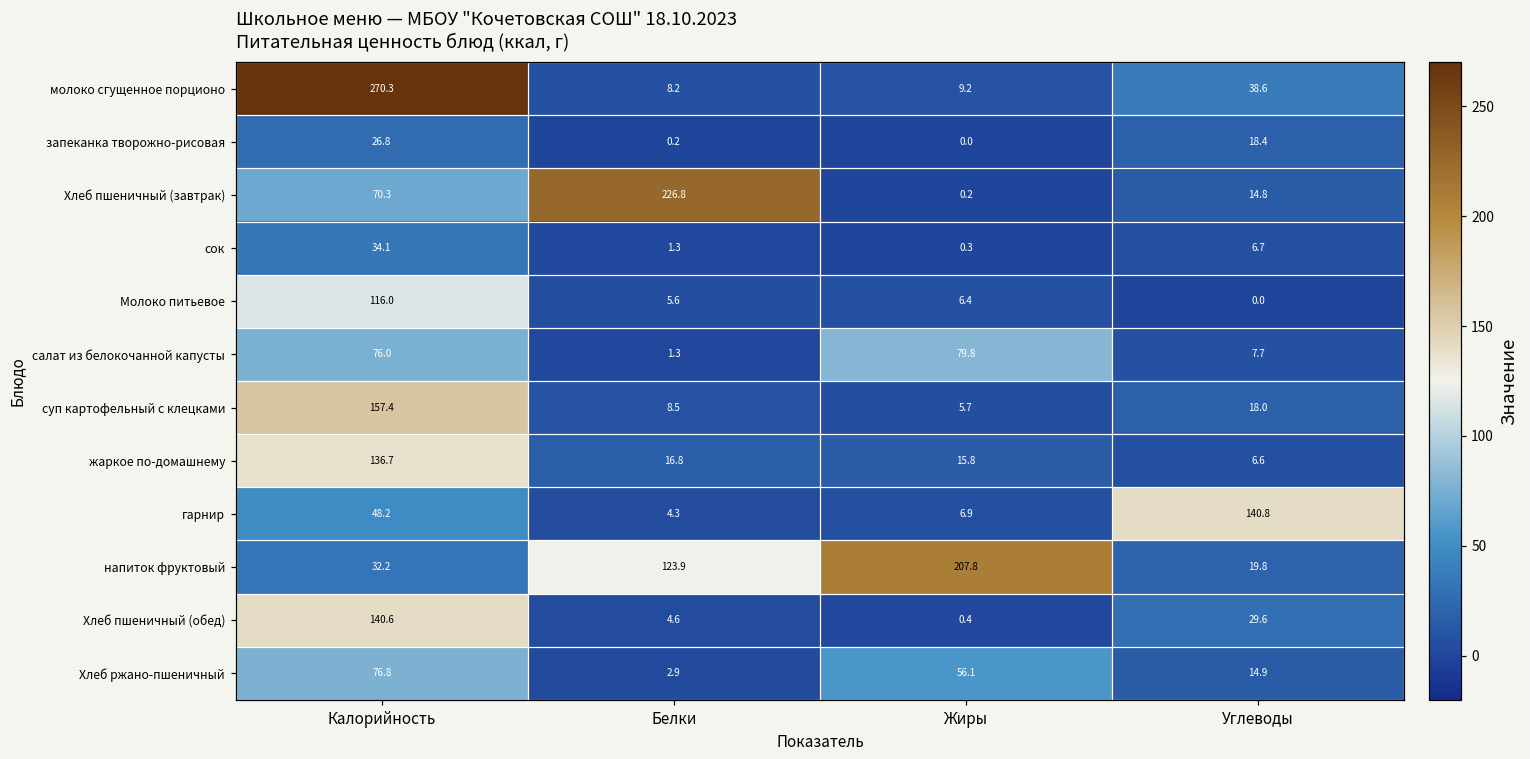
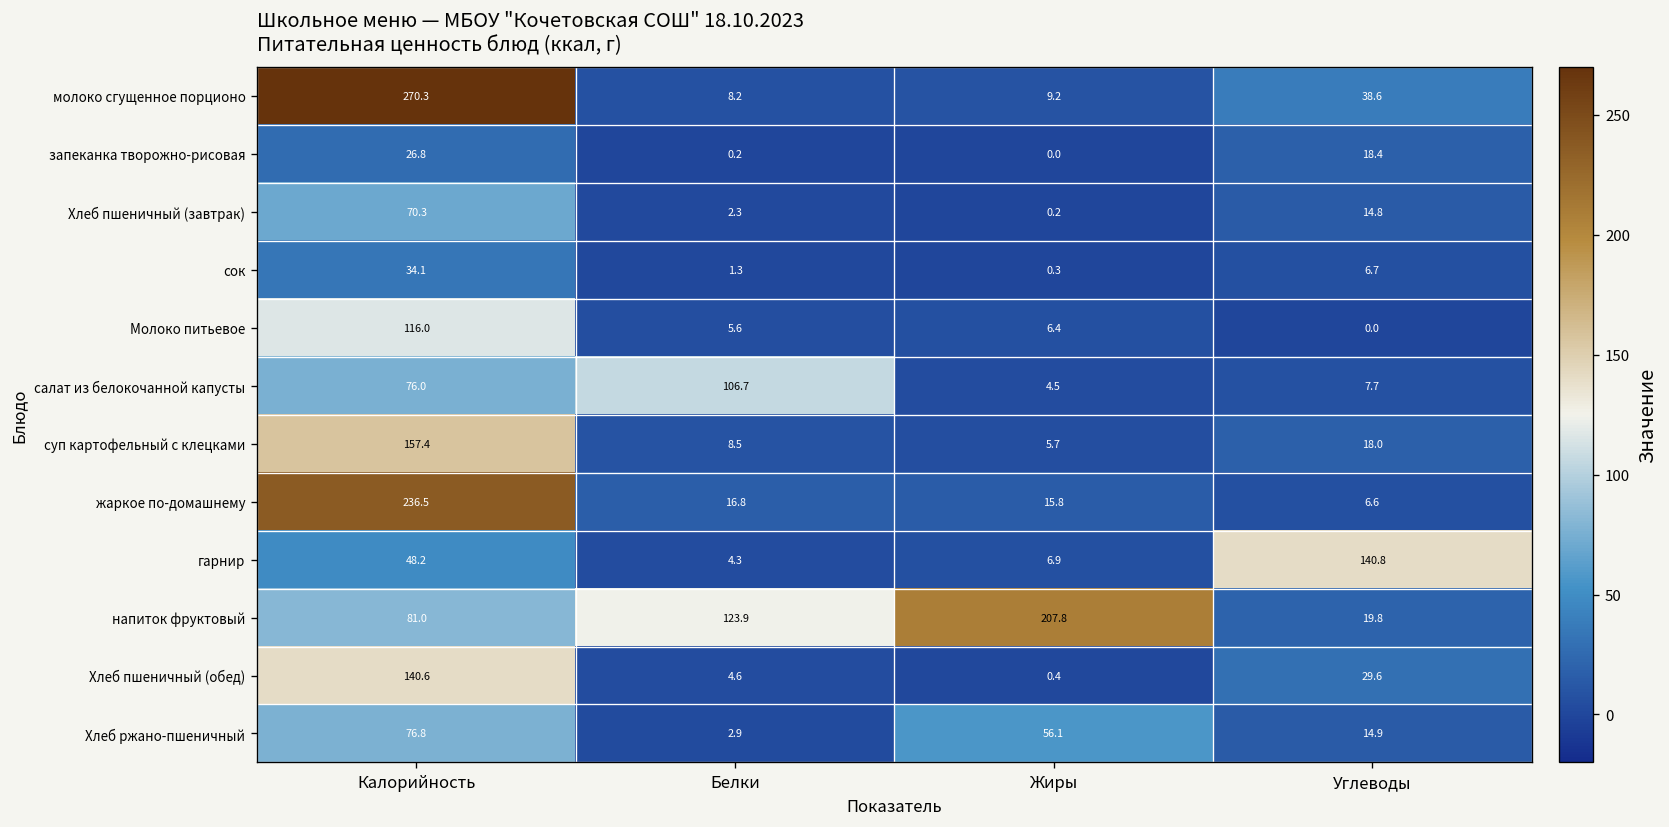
  {
    "молоко сгущенное порционо": {
      "Калорийность": 270.3,
      "Белки": 8.2,
      "Жиры": 9.2,
      "Углеводы": 38.6
    },
    "запеканка творожно-рисовая": {
      "Калорийность": 26.8,
      "Белки": 0.2,
      "Жиры": 0.0,
      "Углеводы": 18.4
    },
    "Хлеб пшеничный (завтрак)": {
      "Калорийность": 70.3,
-     "Белки": 226.8,
+     "Белки": 2.3,
      "Жиры": 0.2,
      "Углеводы": 14.8
    },
    "сок": {
      "Калорийность": 34.1,
      "Белки": 1.3,
      "Жиры": 0.3,
      "Углеводы": 6.7
    },
    "Молоко питьевое": {
      "Калорийность": 116.0,
      "Белки": 5.6,
      "Жиры": 6.4,
      "Углеводы": 0.0
    },
    "салат из белокочанной капусты": {
      "Калорийность": 76.0,
-     "Белки": 1.3,
-     "Жиры": 79.8,
+     "Белки": 106.7,
+     "Жиры": 4.5,
      "Углеводы": 7.7
    },
    "суп картофельный с клецками": {
      "Калорийность": 157.4,
      "Белки": 8.5,
      "Жиры": 5.7,
      "Углеводы": 18.0
    },
    "жаркое по-домашнему": {
-     "Калорийность": 136.7,
+     "Калорийность": 236.5,
      "Белки": 16.8,
      "Жиры": 15.8,
      "Углеводы": 6.6
    },
    "гарнир": {
      "Калорийность": 48.2,
      "Белки": 4.3,
      "Жиры": 6.9,
      "Углеводы": 140.8
    },
    "напиток фруктовый": {
-     "Калорийность": 32.2,
+     "Калорийность": 81.0,
      "Белки": 123.9,
      "Жиры": 207.8,
      "Углеводы": 19.8
    },
    "Хлеб пшеничный (обед)": {
      "Калорийность": 140.6,
      "Белки": 4.6,
      "Жиры": 0.4,
      "Углеводы": 29.6
    },
    "Хлеб ржано-пшеничный": {
      "Калорийность": 76.8,
      "Белки": 2.9,
      "Жиры": 56.1,
      "Углеводы": 14.9
    }
  }
